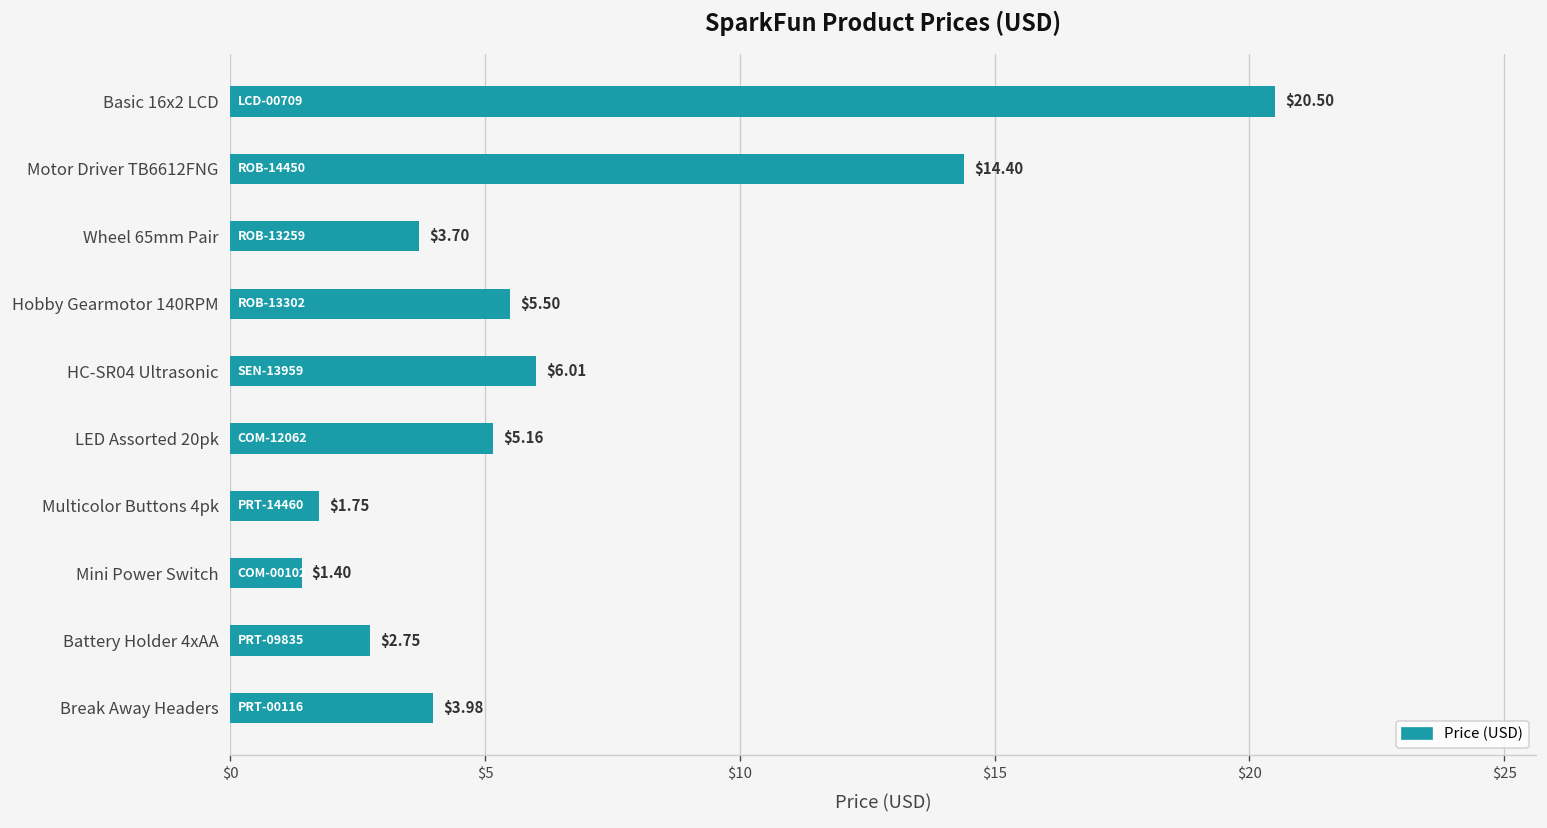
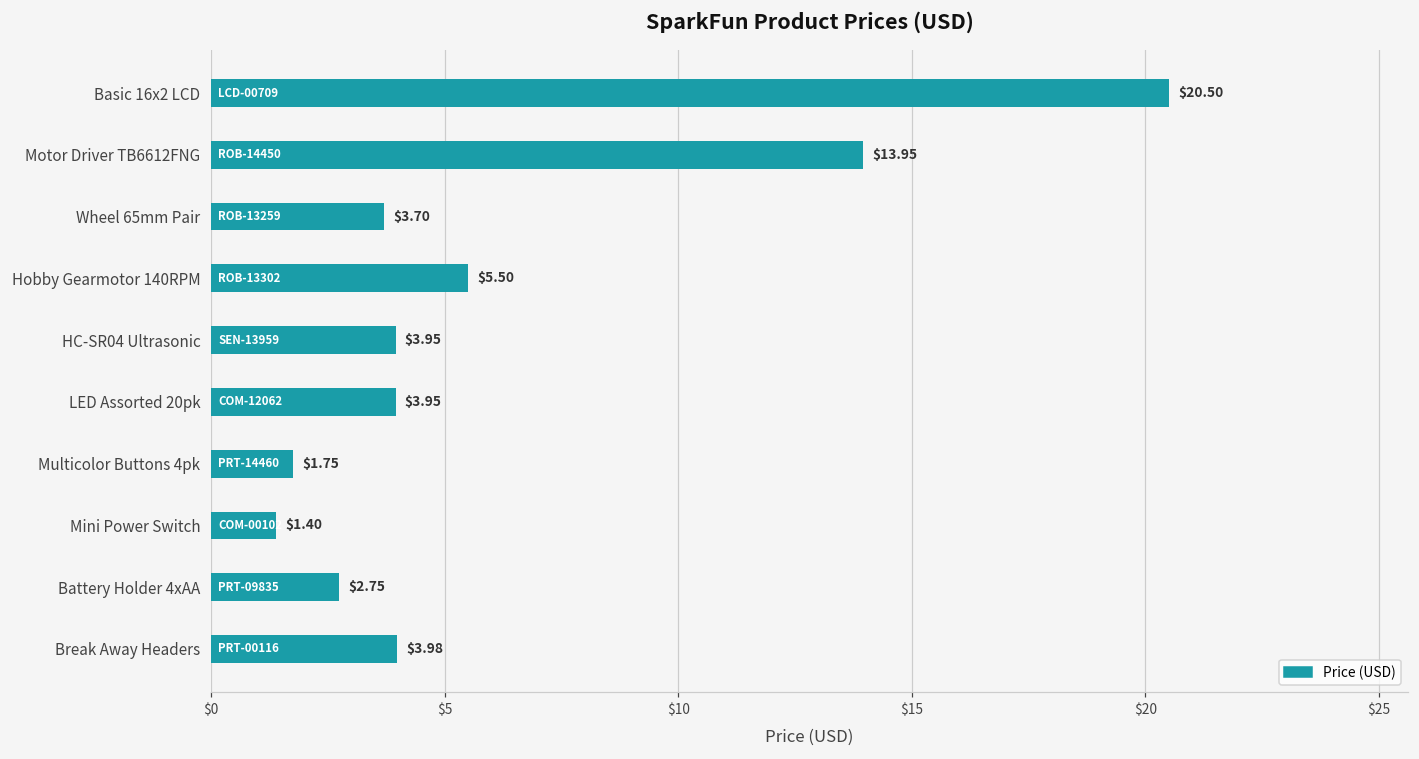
  {
    "Basic 16x2 LCD": "$20.50",
-   "Motor Driver TB6612FNG": "$14.40",
+   "Motor Driver TB6612FNG": "$13.95",
    "Wheel 65mm Pair": "$3.70",
    "Hobby Gearmotor 140RPM": "$5.50",
-   "HC-SR04 Ultrasonic": "$6.01",
-   "LED Assorted 20pk": "$5.16",
+   "HC-SR04 Ultrasonic": "$3.95",
+   "LED Assorted 20pk": "$3.95",
    "Multicolor Buttons 4pk": "$1.75",
    "Mini Power Switch": "$1.40",
    "Battery Holder 4xAA": "$2.75",
    "Break Away Headers": "$3.98"
  }
